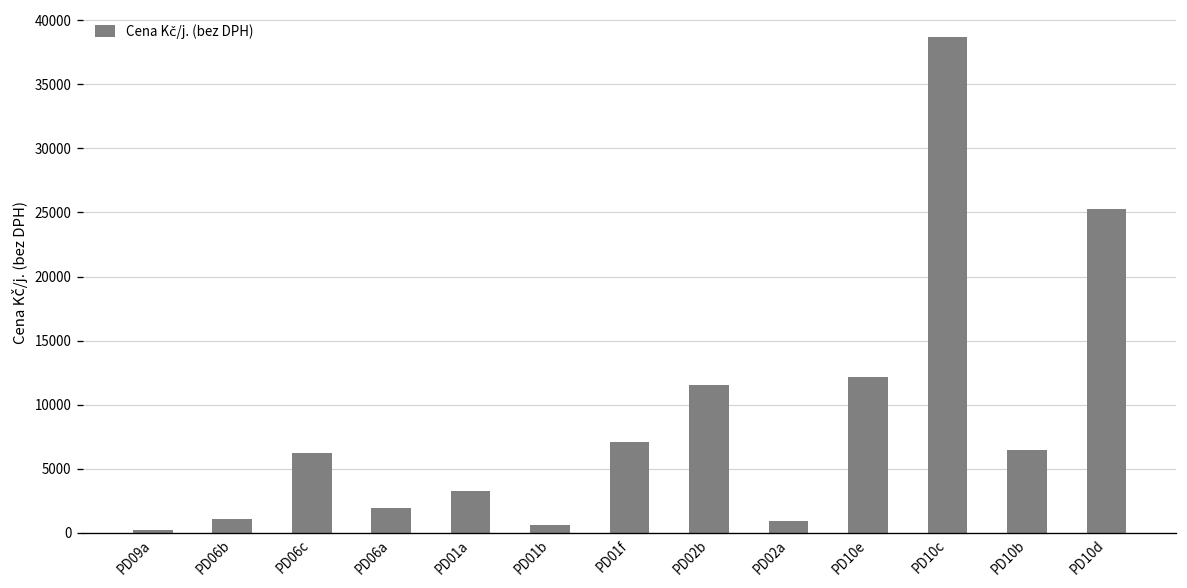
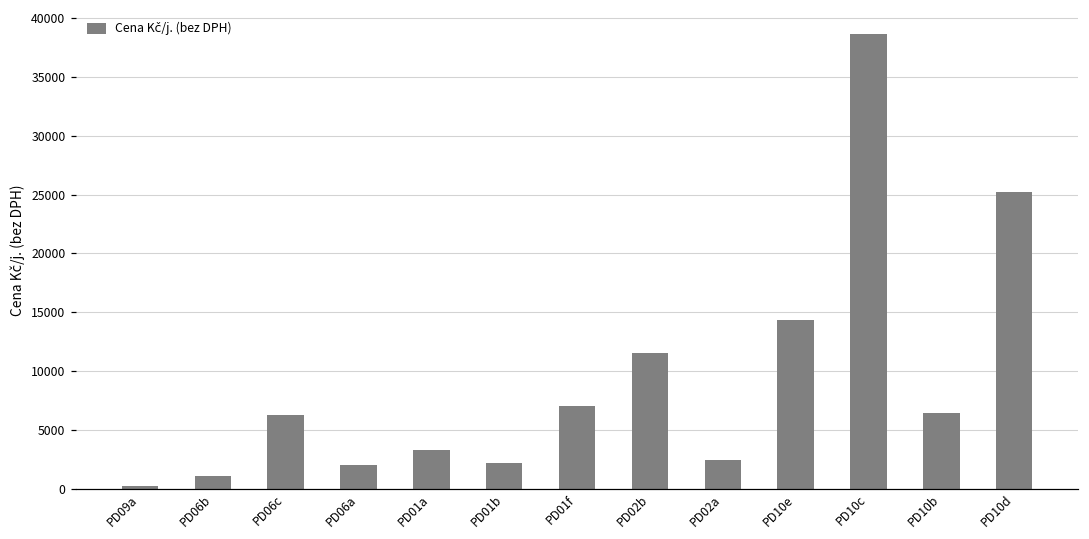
  {
    "PD06b": 1100,
    "PD06c": 6300,
    "PD06a": 2000,
    "PD01a": 3300,
-   "PD01b": 600,
+   "PD01b": 2200,
    "PD01f": 7100,
    "PD02b": 11500,
-   "PD02a": 1000,
-   "PD10e": 12100,
+   "PD02a": 2400,
+   "PD10e": 14300,
    "PD10c": 38700,
    "PD10b": 6400,
    "PD10d": 25200
  }
